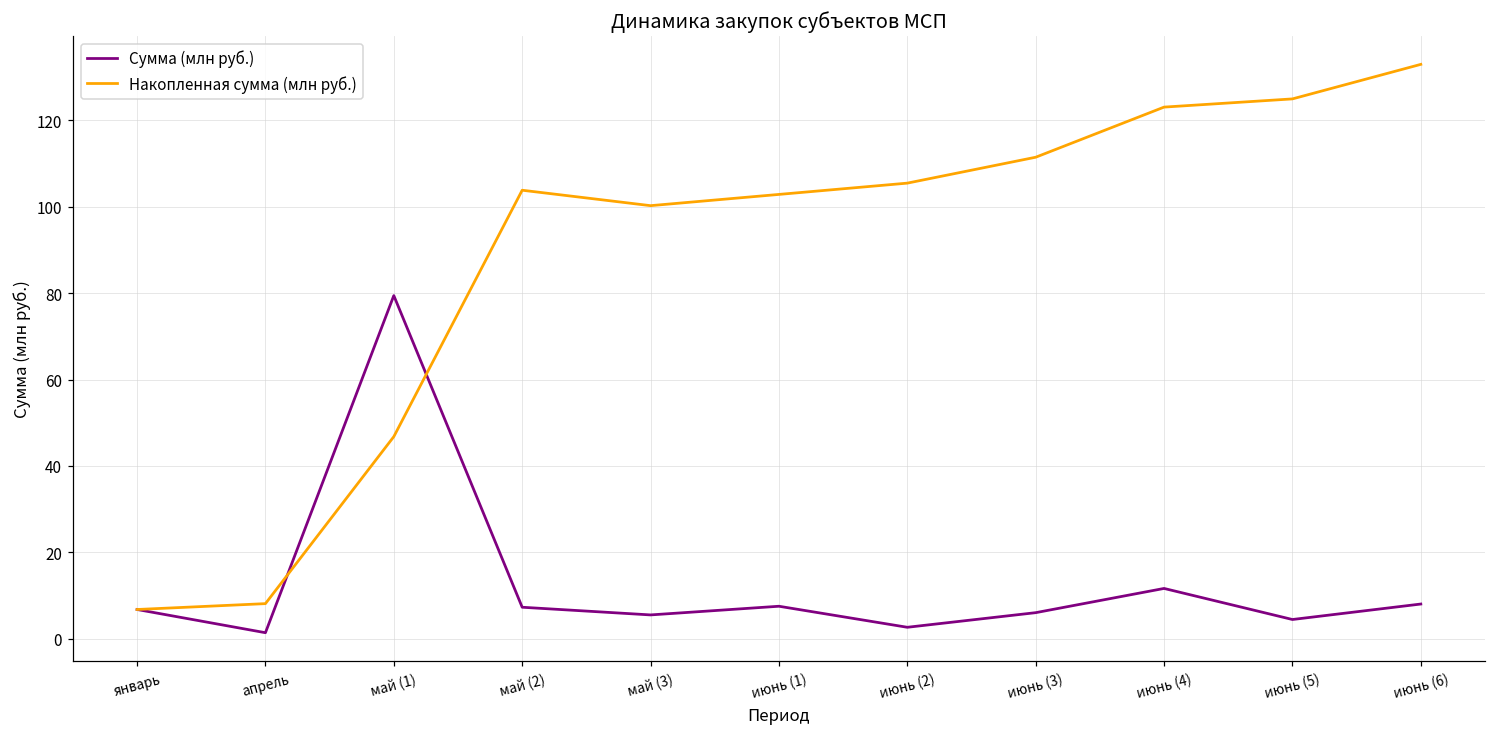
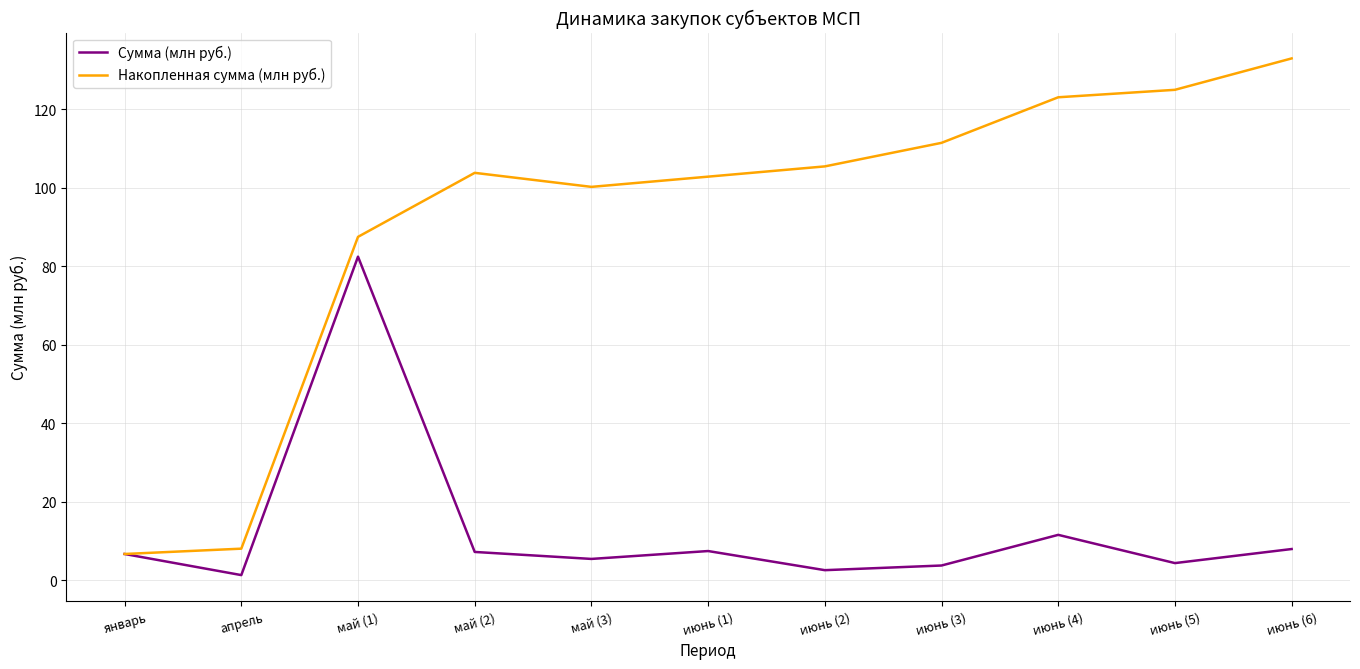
  {
    "Сумма (млн руб.)": {
      "апрель": 1,
-     "май (1)": 79,
+     "май (1)": 82,
      "май (2)": 7,
      "май (3)": 5,
      "июнь (1)": 7,
      "июнь (2)": 3,
-     "июнь (3)": 6,
+     "июнь (3)": 4,
      "июнь (4)": 12,
      "июнь (5)": 4,
      "июнь (6)": 8
    },
    "Накопленная сумма (млн руб.)": {
      "апрель": 8,
-     "май (1)": 47,
+     "май (1)": 88,
      "май (2)": 104,
      "май (3)": 100,
      "июнь (1)": 103,
      "июнь (2)": 105,
      "июнь (3)": 111,
      "июнь (4)": 123,
      "июнь (5)": 125,
      "июнь (6)": 133
    }
  }
